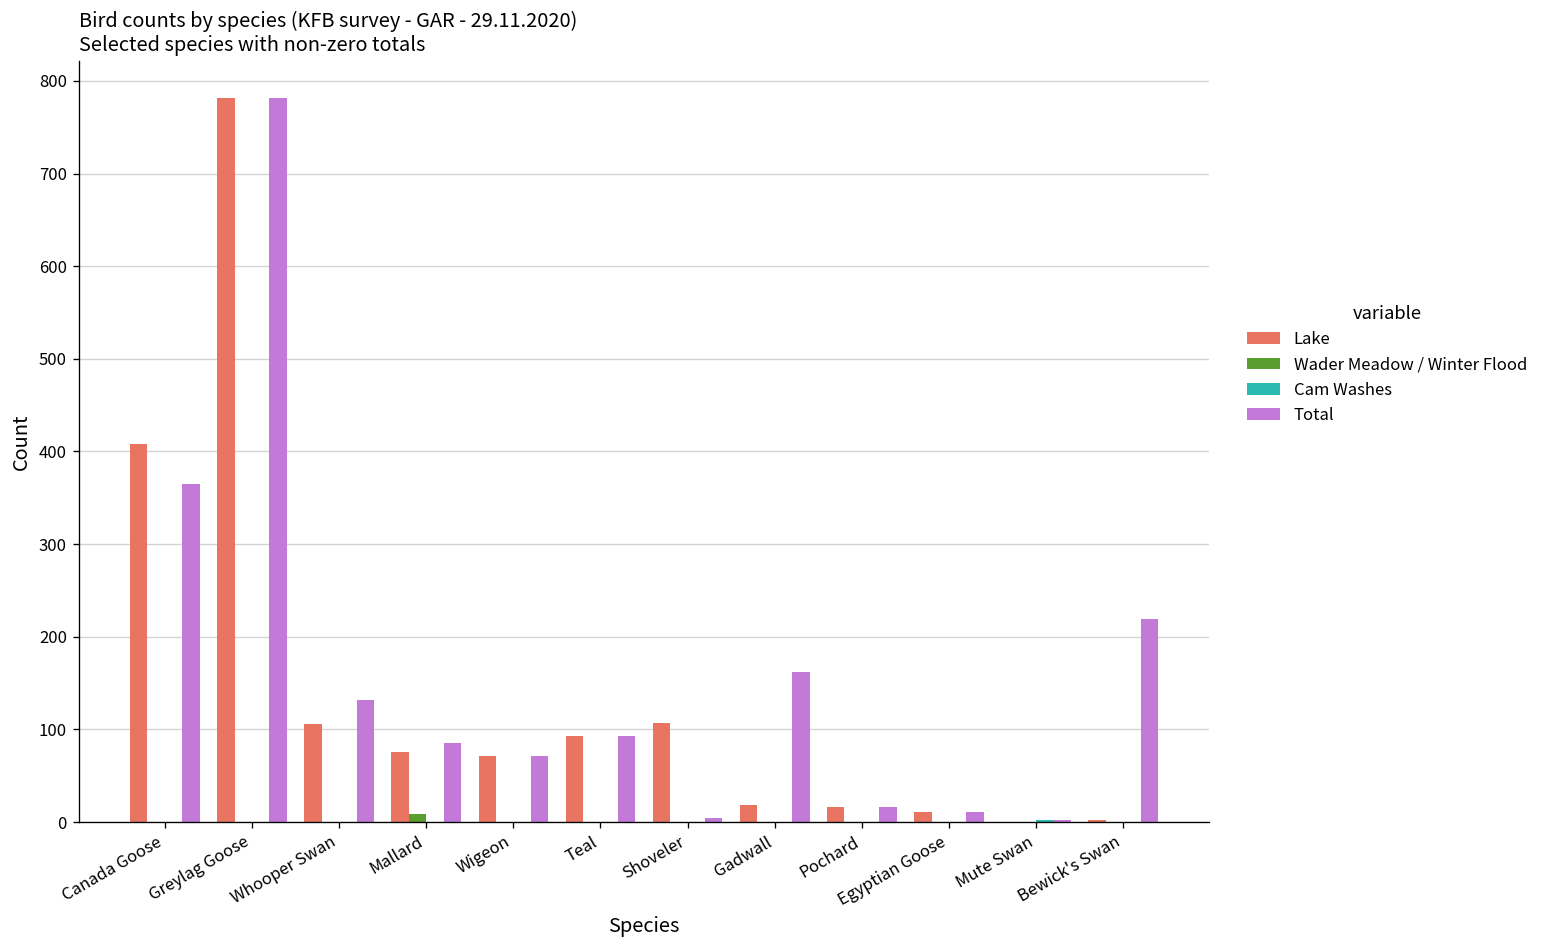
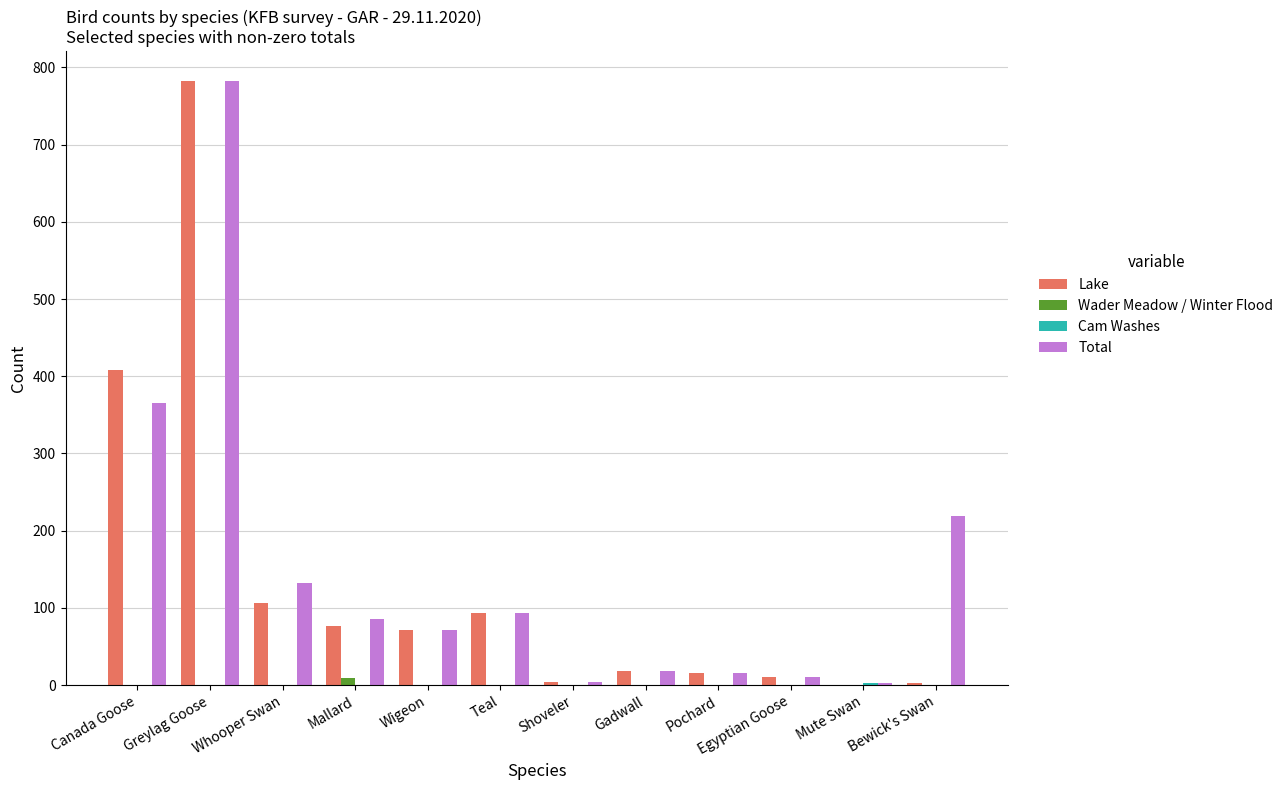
  {
    "Lake": {
      "Canada Goose": 410,
      "Greylag Goose": 780,
      "Whooper Swan": 110,
      "Mallard": 80,
      "Wigeon": 70,
      "Teal": 90,
-     "Shoveler": 110,
+     "Shoveler": 0,
      "Gadwall": 20,
      "Pochard": 20,
      "Egyptian Goose": 10,
      "Mute Swan": 0
    },
    "Wader Meadow / Winter Flood": {
      "Canada Goose": 0,
      "Greylag Goose": 0,
      "Whooper Swan": 0,
      "Mallard": 10,
      "Wigeon": 0,
      "Teal": 0,
      "Shoveler": 0,
      "Gadwall": 0,
      "Pochard": 0,
      "Egyptian Goose": 0,
      "Mute Swan": 0,
      "Bewick's Swan": 0
    },
    "Cam Washes": {
      "Canada Goose": 0,
      "Greylag Goose": 0,
      "Whooper Swan": 0,
      "Mallard": 0,
      "Wigeon": 0,
      "Teal": 0,
      "Shoveler": 0,
      "Gadwall": 0,
      "Pochard": 0,
      "Egyptian Goose": 0,
      "Bewick's Swan": 0
    },
    "Total": {
      "Canada Goose": 370,
      "Greylag Goose": 780,
      "Whooper Swan": 130,
      "Mallard": 90,
      "Wigeon": 70,
      "Teal": 90,
      "Shoveler": 0,
-     "Gadwall": 160,
+     "Gadwall": 20,
      "Pochard": 20,
      "Egyptian Goose": 10,
      "Bewick's Swan": 220
    }
  }
